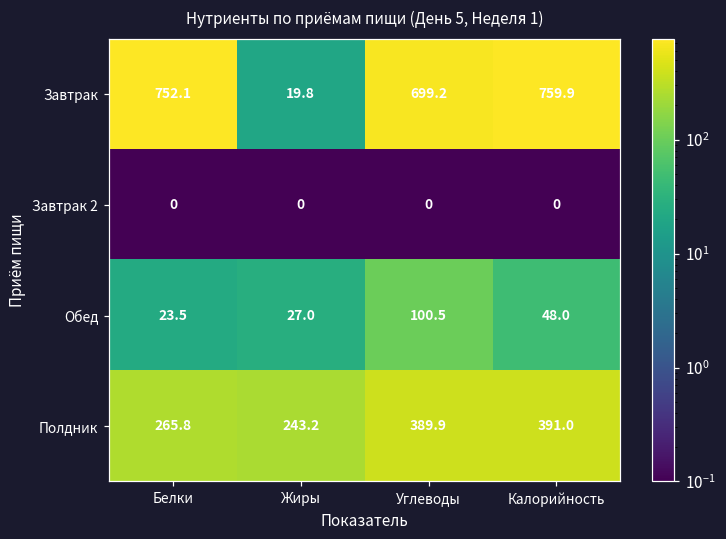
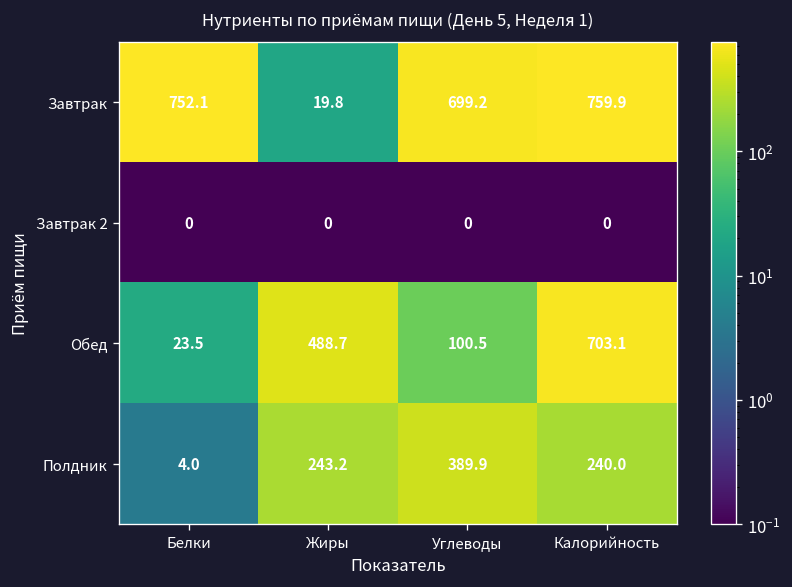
  {
    "Завтрак": {
      "Белки": 752.1,
      "Жиры": 19.8,
      "Углеводы": 699.2,
      "Калорийность": 759.9
    },
    "Завтрак 2": {
      "Белки": 0,
      "Жиры": 0,
      "Углеводы": 0,
      "Калорийность": 0
    },
    "Обед": {
      "Белки": 23.5,
-     "Жиры": 27.0,
+     "Жиры": 488.7,
      "Углеводы": 100.5,
-     "Калорийность": 48.0
+     "Калорийность": 703.1
    },
    "Полдник": {
-     "Белки": 265.8,
+     "Белки": 4.0,
      "Жиры": 243.2,
      "Углеводы": 389.9,
-     "Калорийность": 391.0
+     "Калорийность": 240.0
    }
  }
